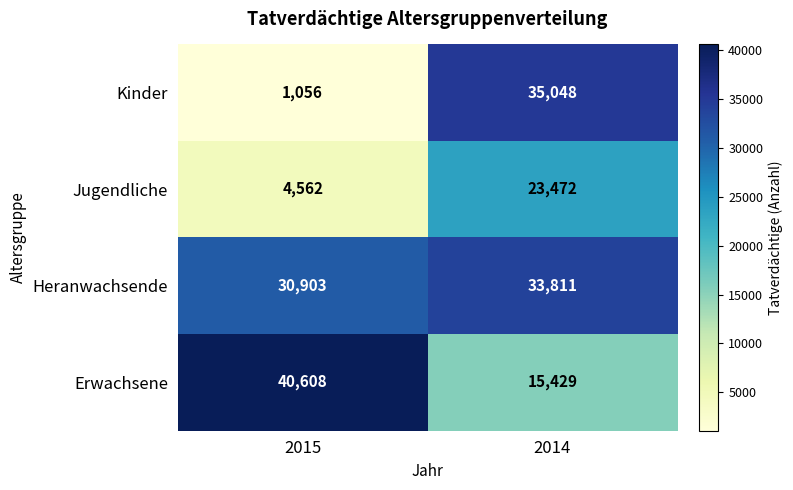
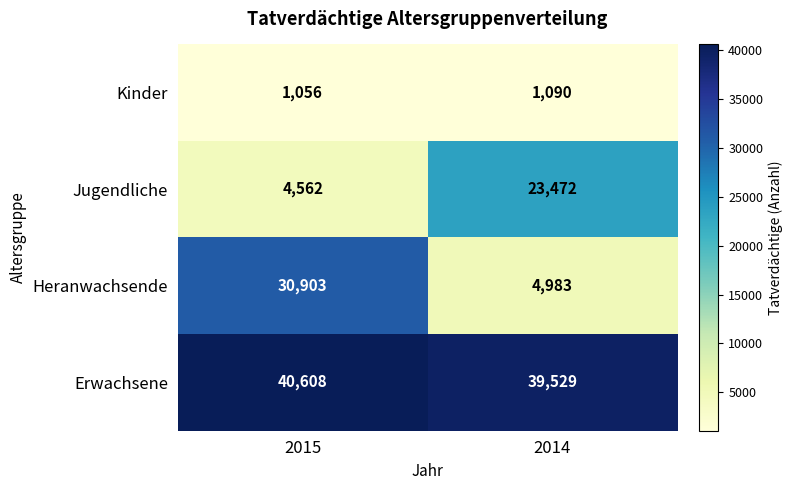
  {
    "Kinder": {
      "2015": "1,056",
-     "2014": "35,048"
+     "2014": "1,090"
    },
    "Jugendliche": {
      "2015": "4,562",
      "2014": "23,472"
    },
    "Heranwachsende": {
      "2015": "30,903",
-     "2014": "33,811"
+     "2014": "4,983"
    },
    "Erwachsene": {
      "2015": "40,608",
-     "2014": "15,429"
+     "2014": "39,529"
    }
  }
